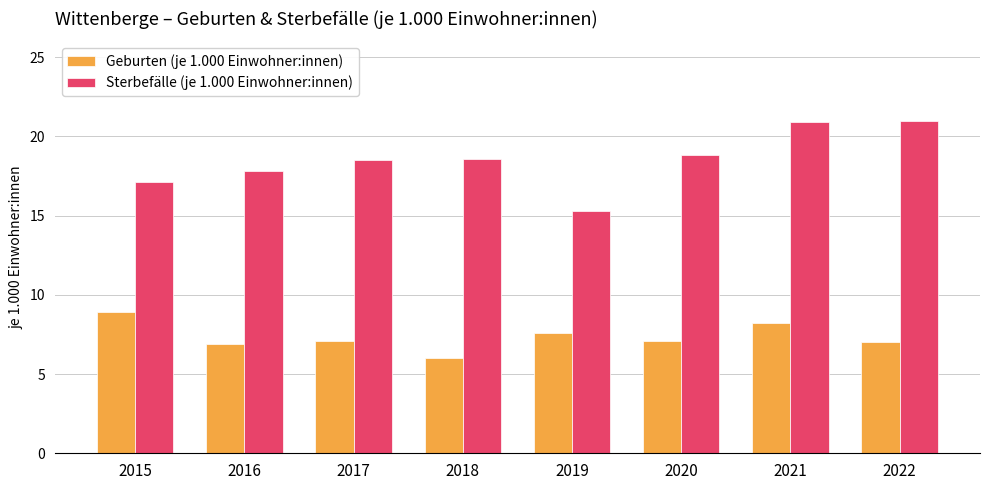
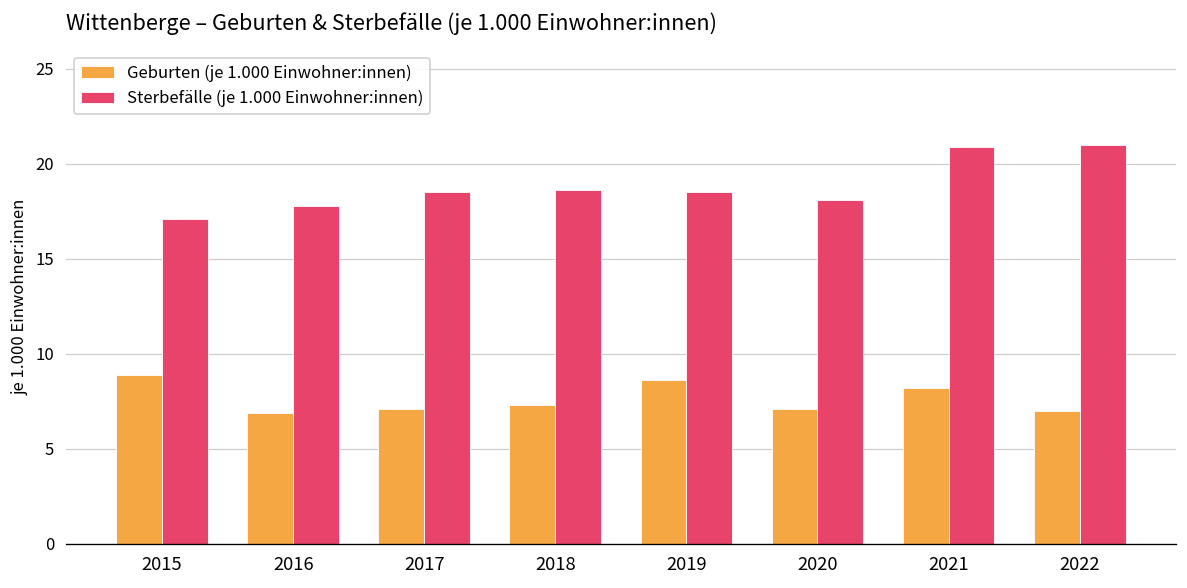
  {
    "Geburten (je 1.000 Einwohner:innen)": {
      "2015": 8.9,
      "2016": 6.9,
      "2017": 7.1,
-     "2018": 6.0,
-     "2019": 7.6,
+     "2018": 7.3,
+     "2019": 8.6,
      "2020": 7.1,
      "2021": 8.2,
      "2022": 7.0
    },
    "Sterbefälle (je 1.000 Einwohner:innen)": {
      "2015": 17.1,
      "2016": 17.8,
      "2017": 18.5,
      "2018": 18.6,
-     "2019": 15.3,
-     "2020": 18.8,
+     "2019": 18.5,
+     "2020": 18.1,
      "2021": 20.9,
      "2022": 21.0
    }
  }
